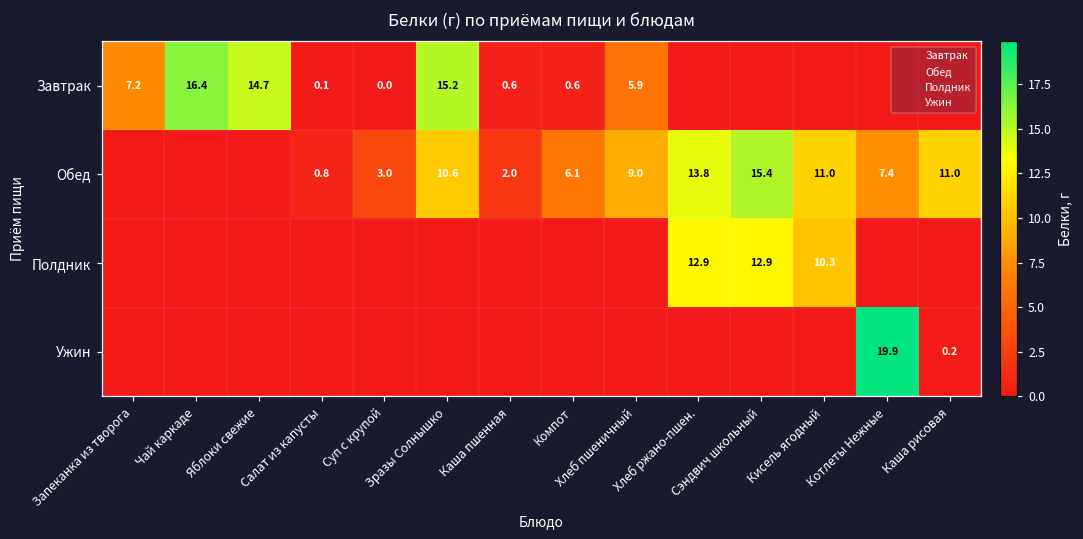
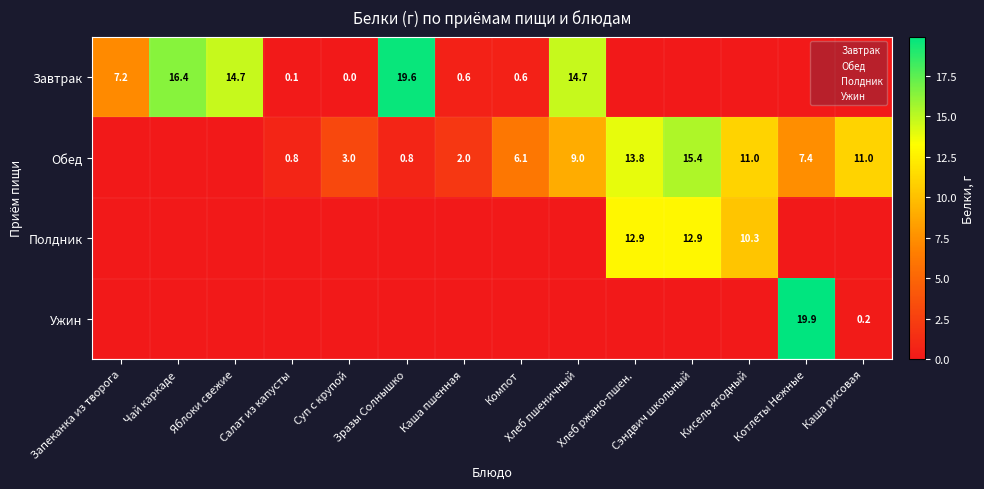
  {
    "Завтрак": {
      "Запеканка из творога": 7.2,
      "Чай каркаде": 16.4,
      "Яблоки свежие": 14.7,
      "Салат из капусты": 0.1,
      "Суп с крупой": 0.0,
-     "Зразы Солнышко": 15.2,
+     "Зразы Солнышко": 19.6,
      "Каша пшенная": 0.6,
      "Компот": 0.6,
-     "Хлеб пшеничный": 5.9
+     "Хлеб пшеничный": 14.7
    },
    "Обед": {
      "Салат из капусты": 0.8,
      "Суп с крупой": 3.0,
-     "Зразы Солнышко": 10.6,
+     "Зразы Солнышко": 0.8,
      "Каша пшенная": 2.0,
      "Компот": 6.1,
      "Хлеб пшеничный": 9.0,
      "Хлеб ржано-пшен.": 13.8,
      "Сэндвич школьный": 15.4,
      "Кисель ягодный": 11.0,
      "Котлеты Нежные": 7.4,
      "Каша рисовая": 11.0
    },
    "Полдник": {
      "Хлеб ржано-пшен.": 12.9,
      "Сэндвич школьный": 12.9,
      "Кисель ягодный": 10.3
    },
    "Ужин": {
      "Котлеты Нежные": 19.9,
      "Каша рисовая": 0.2
    }
  }
